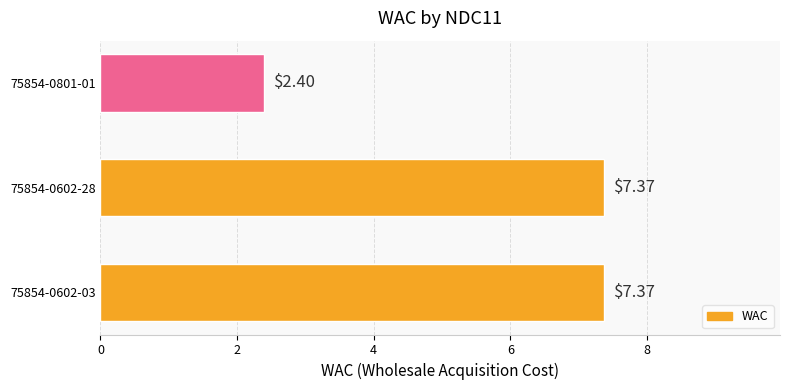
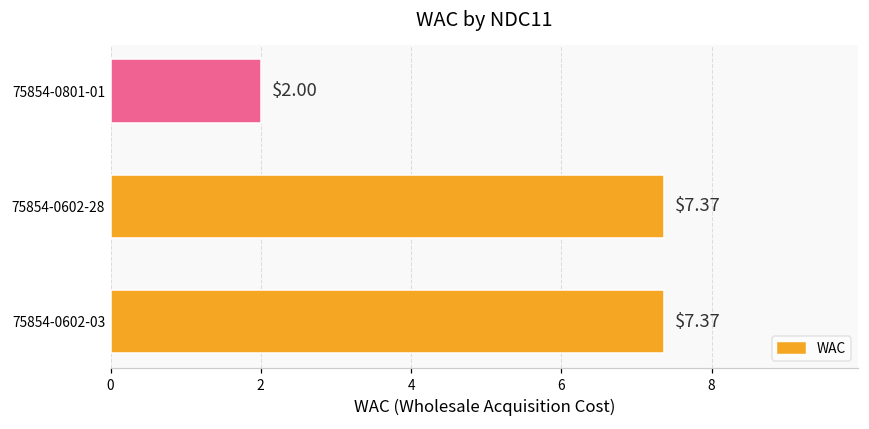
  {
-   "75854-0801-01": "$2.40",
+   "75854-0801-01": "$2.00",
    "75854-0602-28": "$7.37",
    "75854-0602-03": "$7.37"
  }
